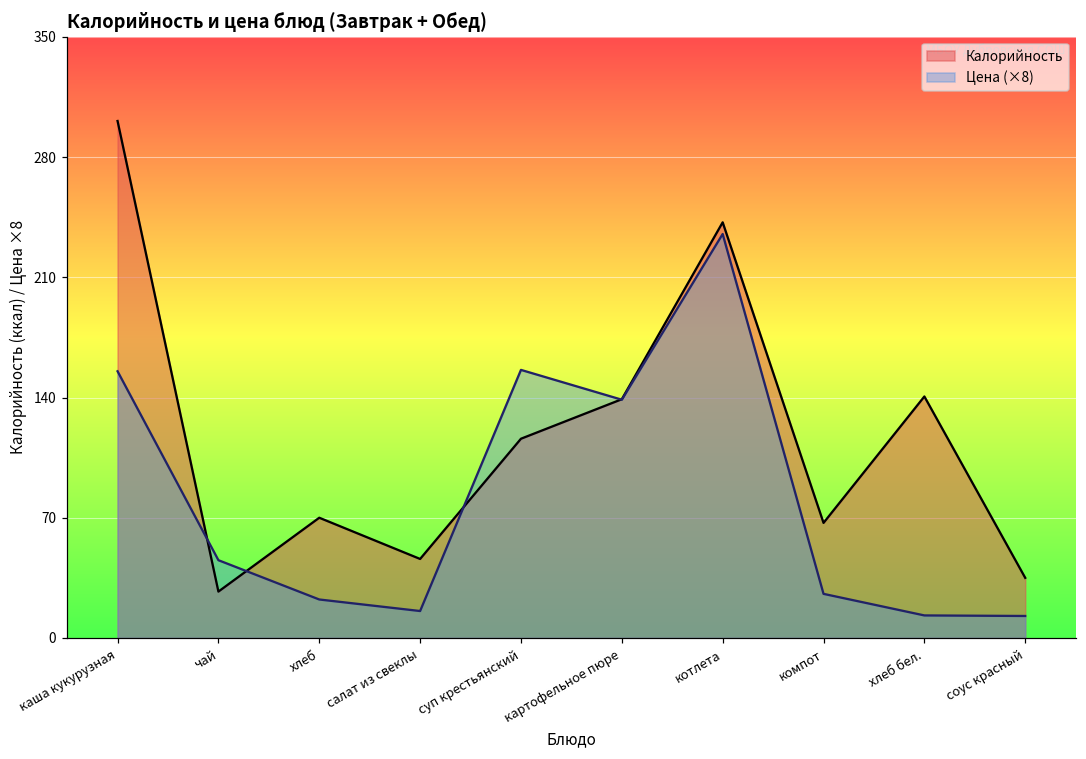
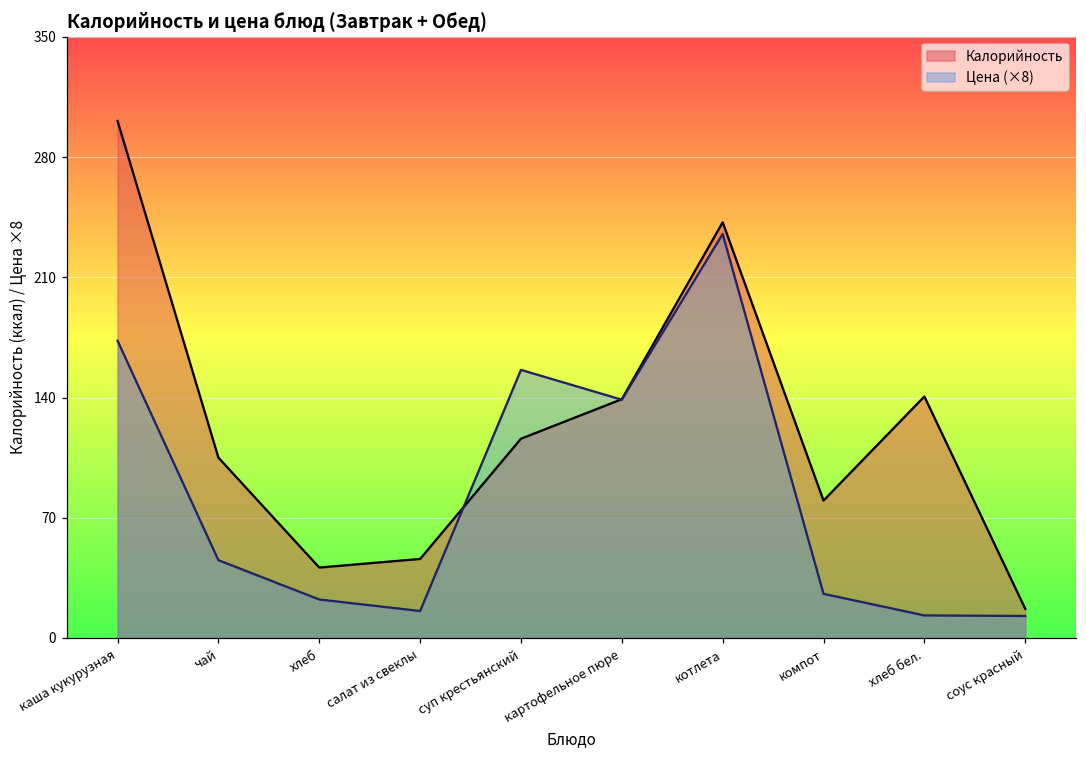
  {
    "Калорийность": {
      "каша кукурузная": 301,
-     "чай": 27,
-     "хлеб": 70,
+     "чай": 105,
+     "хлеб": 41,
      "салат из свеклы": 46,
      "суп крестьянский": 116,
      "котлета": 242,
-     "компот": 67,
+     "компот": 80,
      "хлеб бел.": 141,
-     "соус красный": 35
+     "соус красный": 17
    },
    "Цена (×8)": {
-     "каша кукурузная": 155,
+     "каша кукурузная": 173,
      "чай": 45,
      "хлеб": 22,
      "салат из свеклы": 16,
      "суп крестьянский": 156,
      "котлета": 235,
      "компот": 26,
      "хлеб бел.": 13,
      "соус красный": 13
    }
  }
